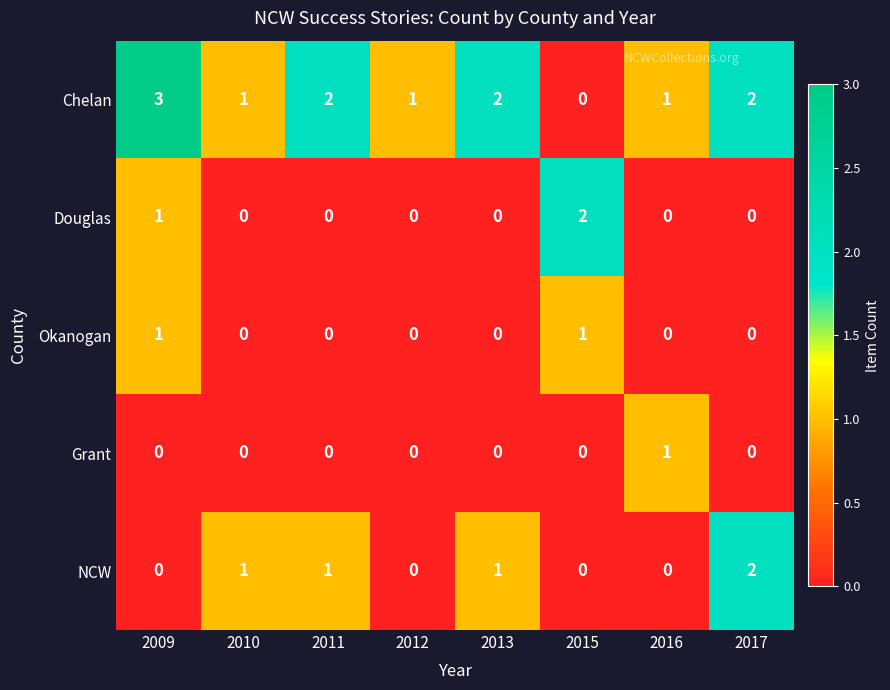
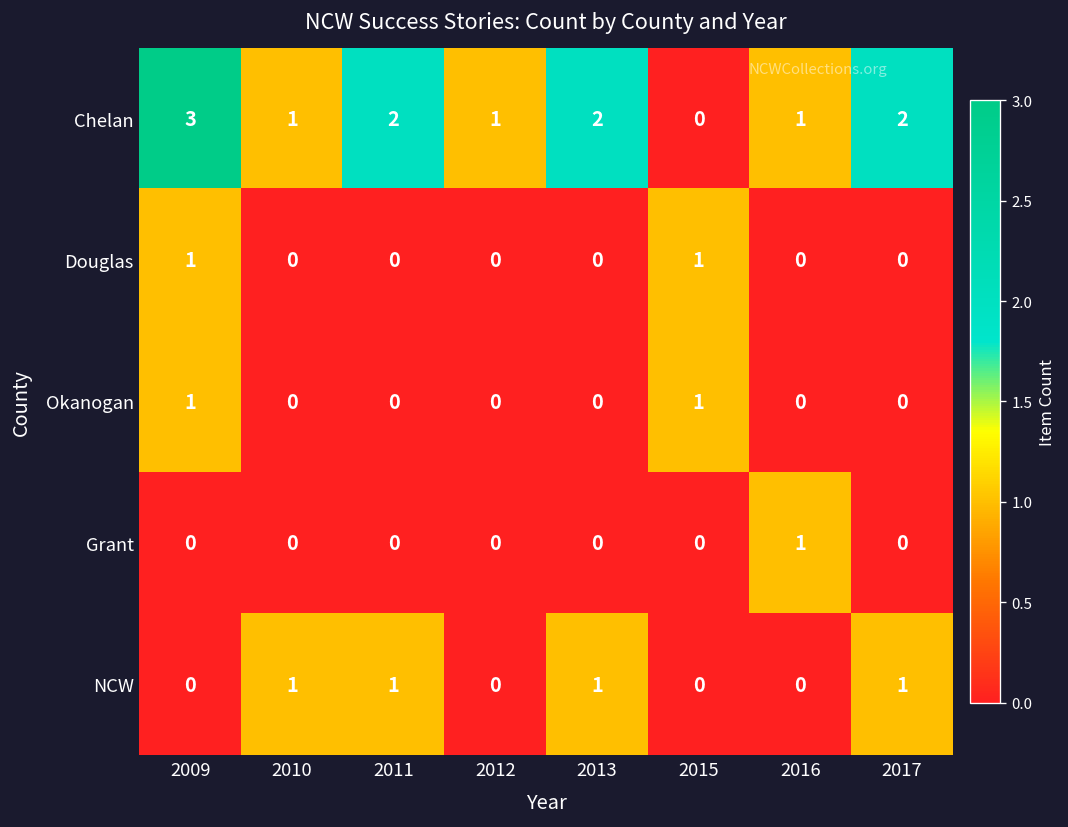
  {
    "Chelan": {
      "2009": 3,
      "2010": 1,
      "2011": 2,
      "2012": 1,
      "2013": 2,
      "2015": 0,
      "2017": 2
    },
    "Douglas": {
      "2009": 1,
      "2010": 0,
      "2011": 0,
      "2012": 0,
      "2013": 0,
-     "2015": 2,
+     "2015": 1,
      "2016": 0,
      "2017": 0
    },
    "Okanogan": {
      "2009": 1,
      "2010": 0,
      "2011": 0,
      "2012": 0,
      "2013": 0,
      "2015": 1,
      "2016": 0,
      "2017": 0
    },
    "Grant": {
      "2009": 0,
      "2010": 0,
      "2011": 0,
      "2012": 0,
      "2013": 0,
      "2015": 0,
      "2016": 1,
      "2017": 0
    },
    "NCW": {
      "2009": 0,
      "2010": 1,
      "2011": 1,
      "2012": 0,
      "2013": 1,
      "2015": 0,
      "2016": 0,
-     "2017": 2
+     "2017": 1
    }
  }
